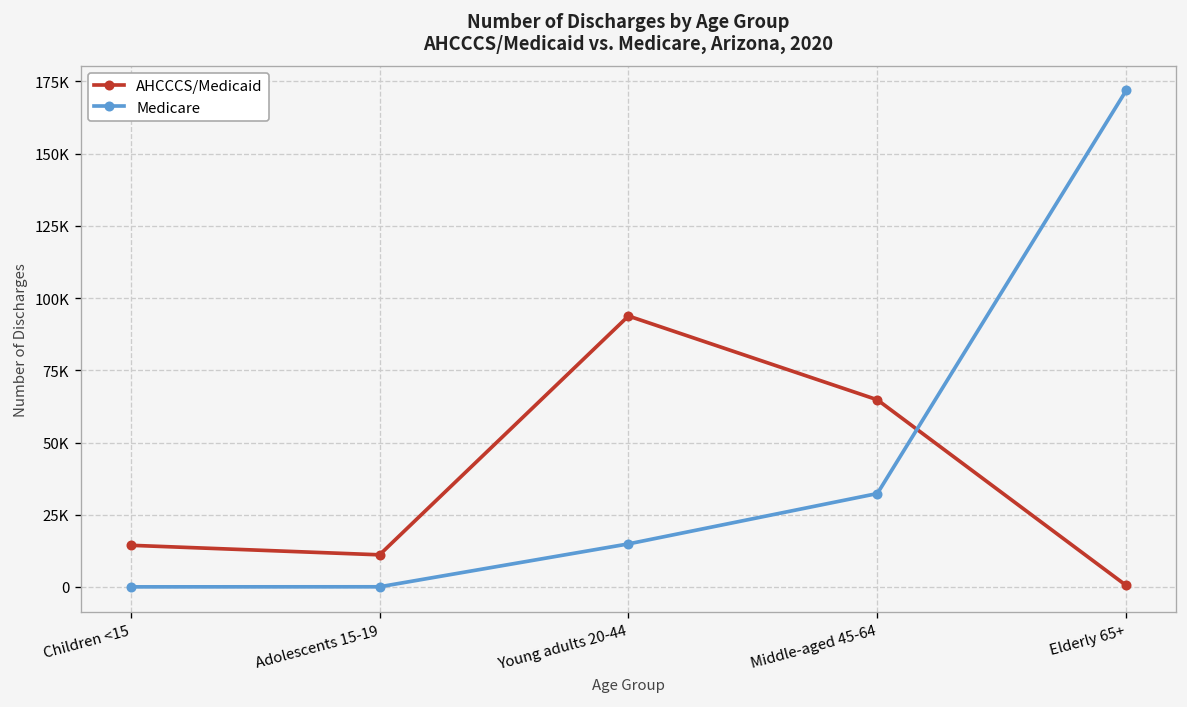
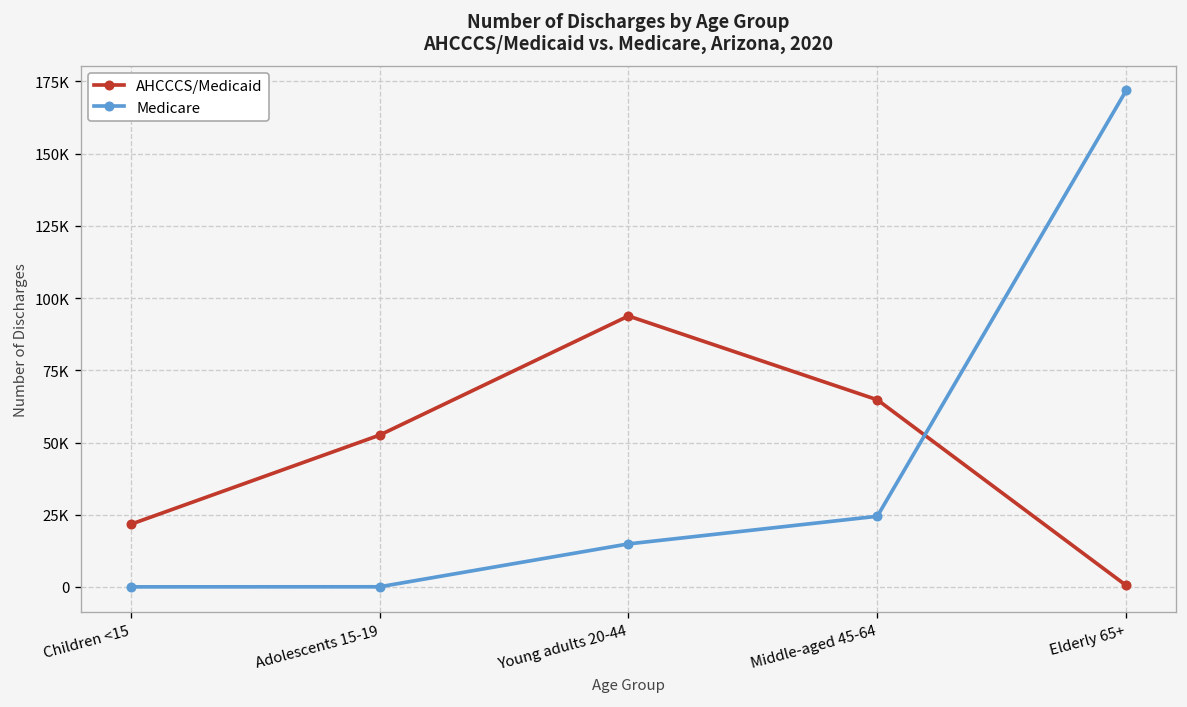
  {
    "AHCCCS/Medicaid": {
-     "Children <15": 14000,
-     "Adolescents 15-19": 11000,
+     "Children <15": 22000,
+     "Adolescents 15-19": 53000,
      "Young adults 20-44": 94000,
      "Middle-aged 45-64": 65000,
      "Elderly 65+": 1000
    },
    "Medicare": {
      "Children <15": 0,
      "Adolescents 15-19": 0,
      "Young adults 20-44": 15000,
-     "Middle-aged 45-64": 32000,
+     "Middle-aged 45-64": 24000,
      "Elderly 65+": 172000
    }
  }
